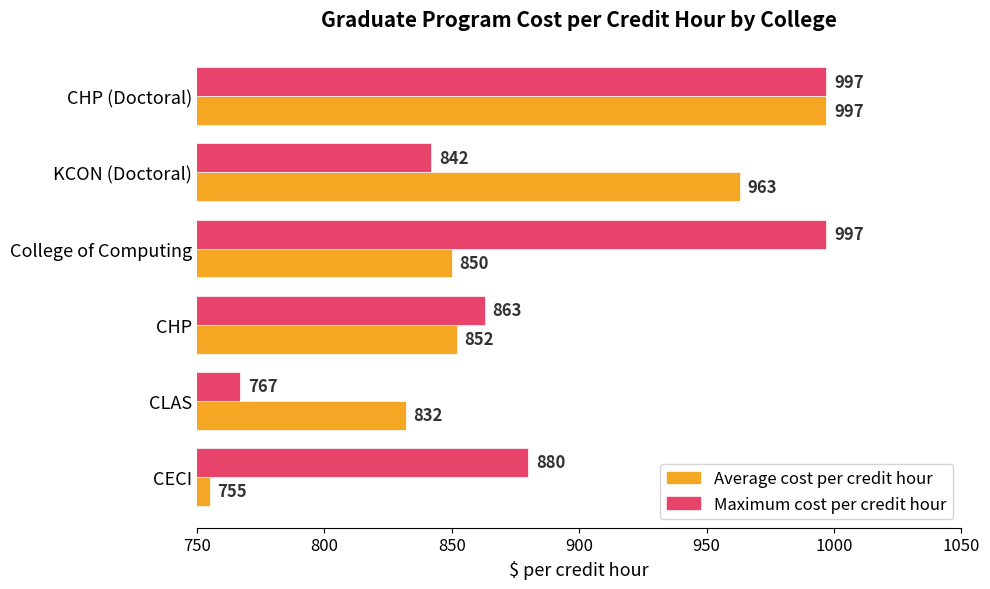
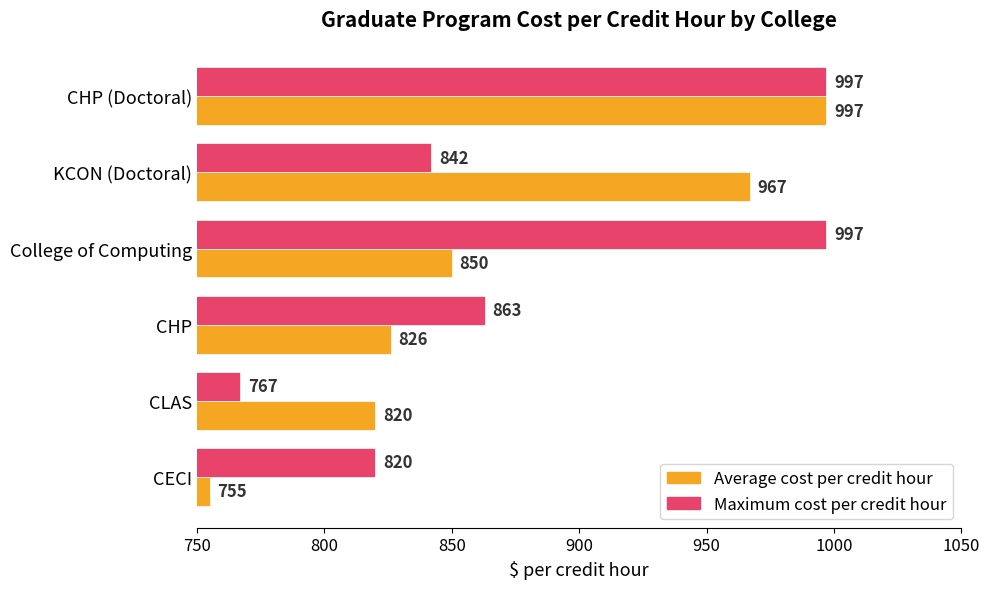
  {
    "Average cost per credit hour": {
      "CHP (Doctoral)": 997,
-     "KCON (Doctoral)": 963,
+     "KCON (Doctoral)": 967,
      "College of Computing": 850,
-     "CHP": 852,
-     "CLAS": 832,
+     "CHP": 826,
+     "CLAS": 820,
      "CECI": 755
    },
    "Maximum cost per credit hour": {
      "CHP (Doctoral)": 997,
      "KCON (Doctoral)": 842,
      "College of Computing": 997,
      "CHP": 863,
      "CLAS": 767,
-     "CECI": 880
+     "CECI": 820
    }
  }
